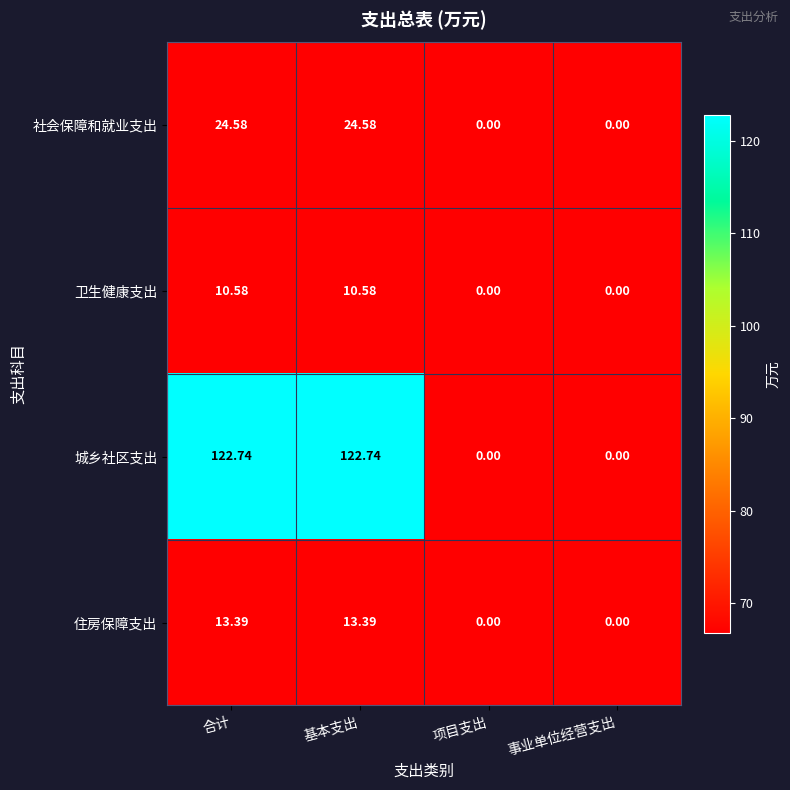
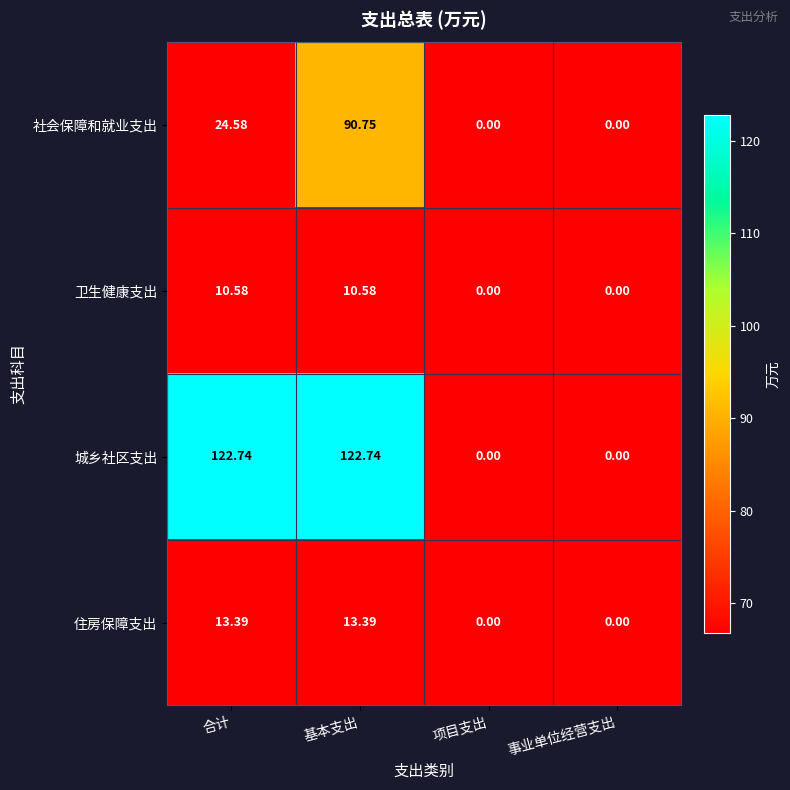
  {
    "社会保障和就业支出": {
      "合计": 24.58,
-     "基本支出": 24.58,
+     "基本支出": 90.75,
      "项目支出": 0.00,
      "事业单位经营支出": 0.00
    },
    "卫生健康支出": {
      "合计": 10.58,
      "基本支出": 10.58,
      "项目支出": 0.00,
      "事业单位经营支出": 0.00
    },
    "城乡社区支出": {
      "合计": 122.74,
      "基本支出": 122.74,
      "项目支出": 0.00,
      "事业单位经营支出": 0.00
    },
    "住房保障支出": {
      "合计": 13.39,
      "基本支出": 13.39,
      "项目支出": 0.00,
      "事业单位经营支出": 0.00
    }
  }
